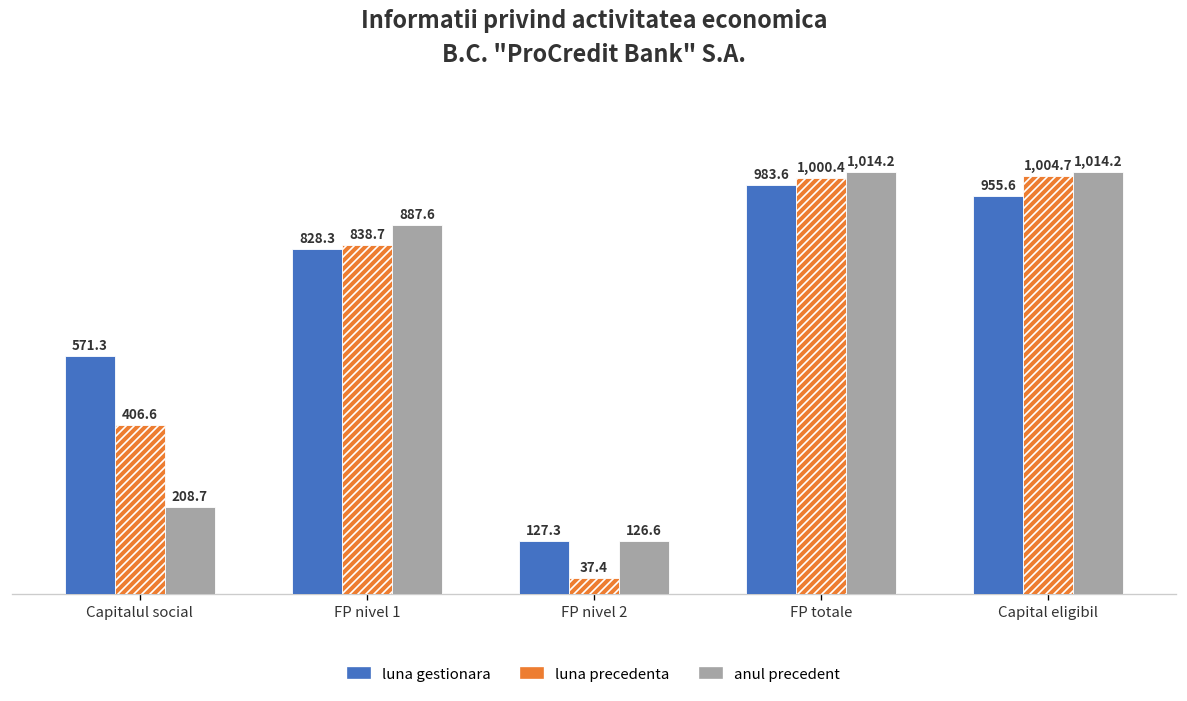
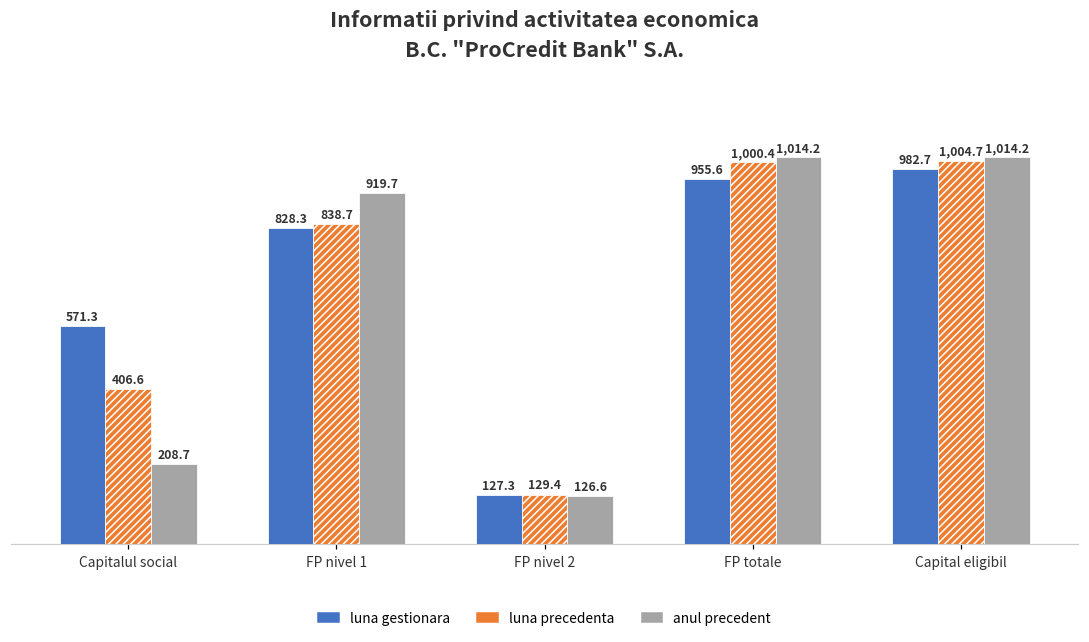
  {
    "luna gestionara": {
      "Capitalul social": "571.3",
      "FP nivel 1": "828.3",
      "FP nivel 2": "127.3",
-     "FP totale": "983.6",
-     "Capital eligibil": "955.6"
+     "FP totale": "955.6",
+     "Capital eligibil": "982.7"
    },
    "luna precedenta": {
      "Capitalul social": "406.6",
      "FP nivel 1": "838.7",
-     "FP nivel 2": "37.4",
+     "FP nivel 2": "129.4",
      "FP totale": "1,000.4",
      "Capital eligibil": "1,004.7"
    },
    "anul precedent": {
      "Capitalul social": "208.7",
-     "FP nivel 1": "887.6",
+     "FP nivel 1": "919.7",
      "FP nivel 2": "126.6",
      "FP totale": "1,014.2",
      "Capital eligibil": "1,014.2"
    }
  }
